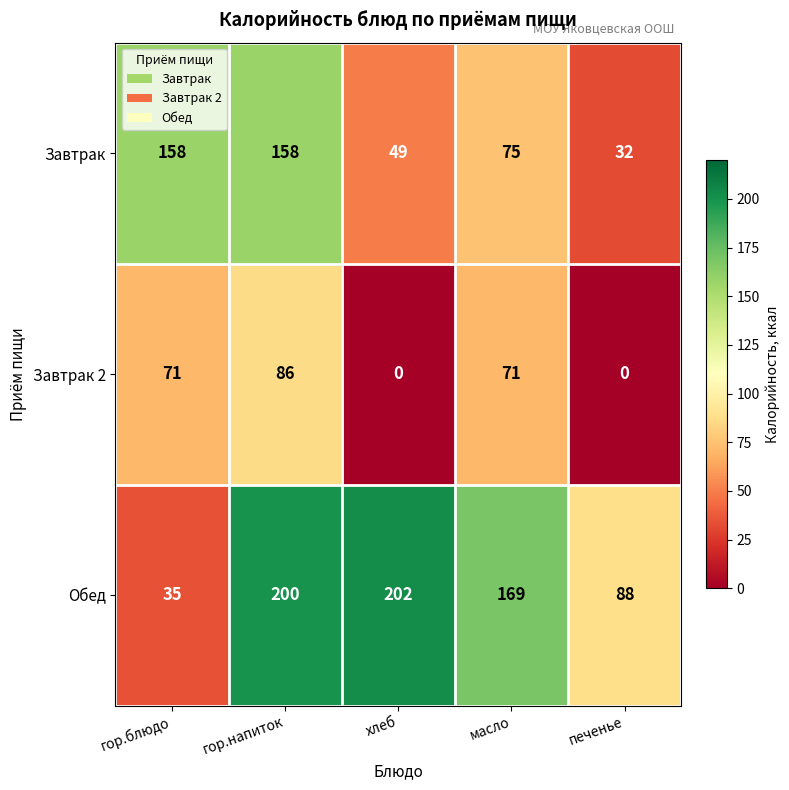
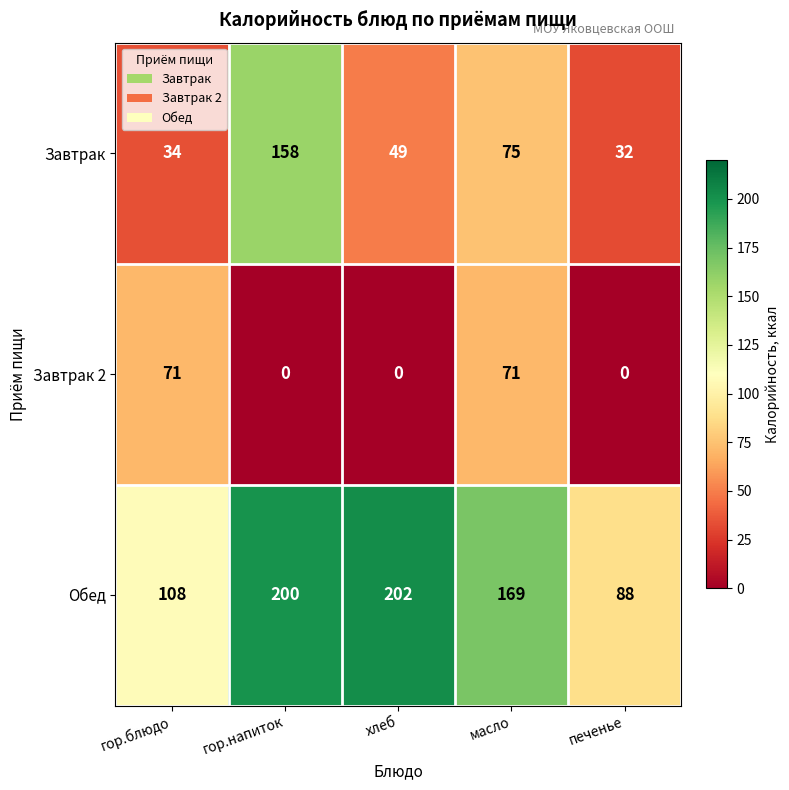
  {
    "Завтрак": {
-     "гор.блюдо": 158,
+     "гор.блюдо": 34,
      "гор.напиток": 158,
      "хлеб": 49,
      "масло": 75,
      "печенье": 32
    },
    "Завтрак 2": {
      "гор.блюдо": 71,
-     "гор.напиток": 86,
+     "гор.напиток": 0,
      "хлеб": 0,
      "масло": 71,
      "печенье": 0
    },
    "Обед": {
-     "гор.блюдо": 35,
+     "гор.блюдо": 108,
      "гор.напиток": 200,
      "хлеб": 202,
      "масло": 169,
      "печенье": 88
    }
  }
